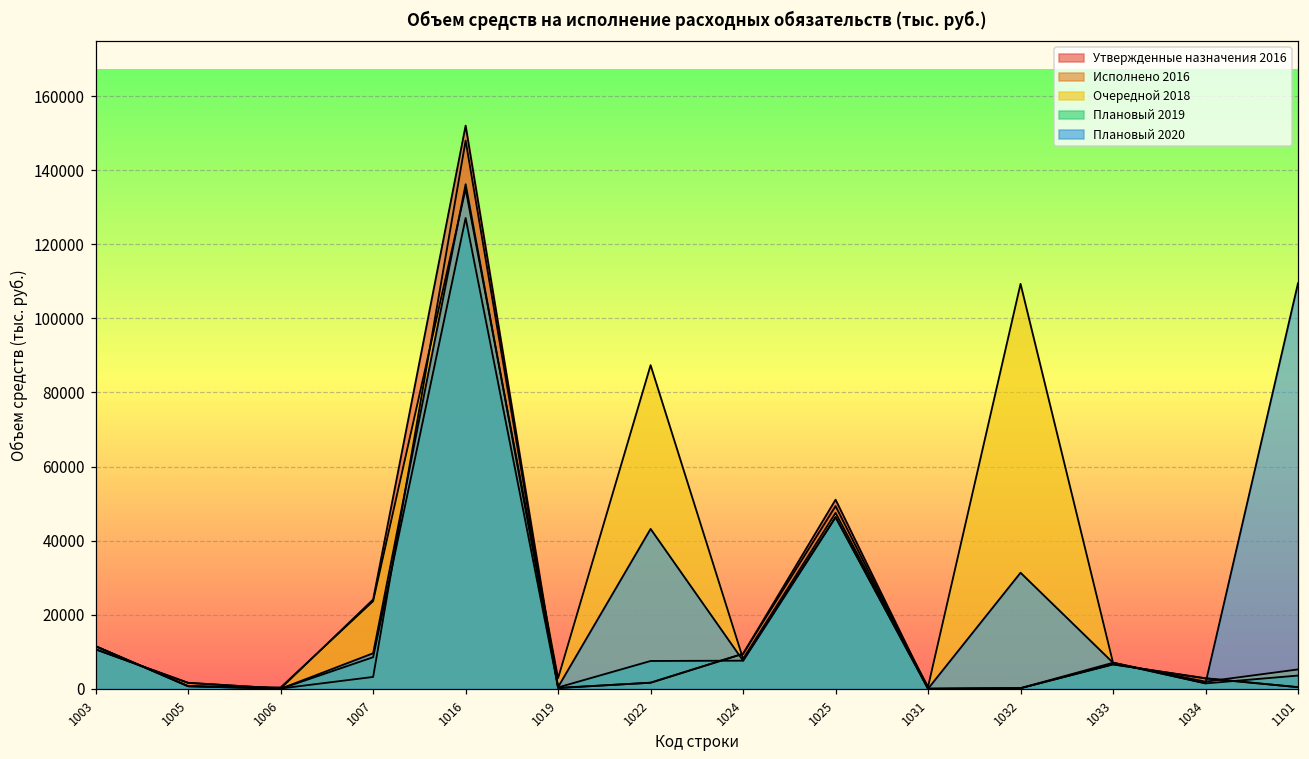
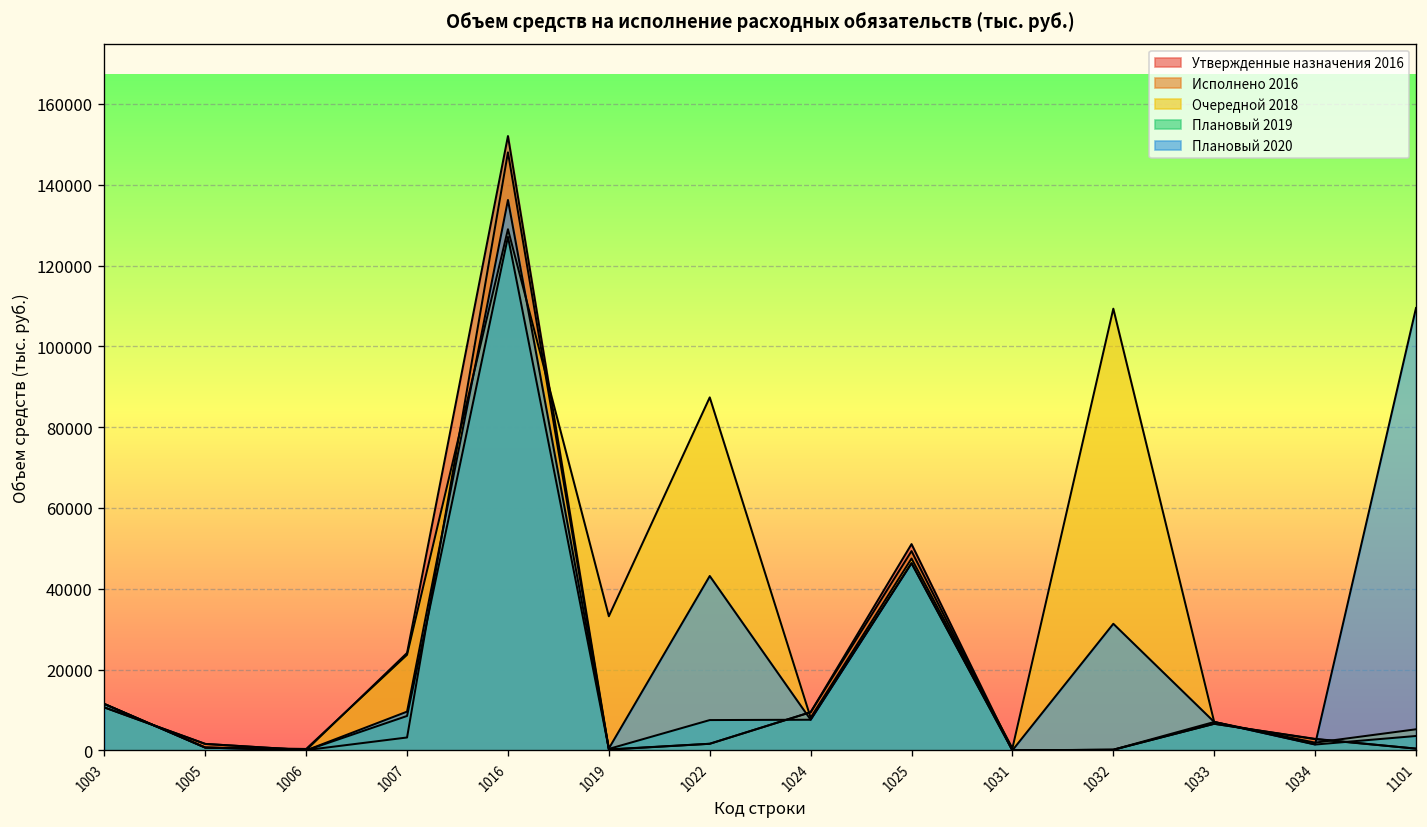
  {
    "Очередной 2018": {
-     "1016": 135000,
-     "1019": 3000,
+     "1016": 129000,
+     "1019": 33000,
      "1022": 87000,
      "1025": 47000,
      "1032": 109000,
      "1101": 5000
    },
    "Плановый 2019": {
      "1007": 9000,
      "1016": 127000,
      "1022": 8000,
      "1101": 4000
    },
    "Плановый 2020": {
      "1007": 10000,
      "1016": 136000,
      "1022": 43000,
      "1032": 31000,
      "1101": 109000
    }
  }
